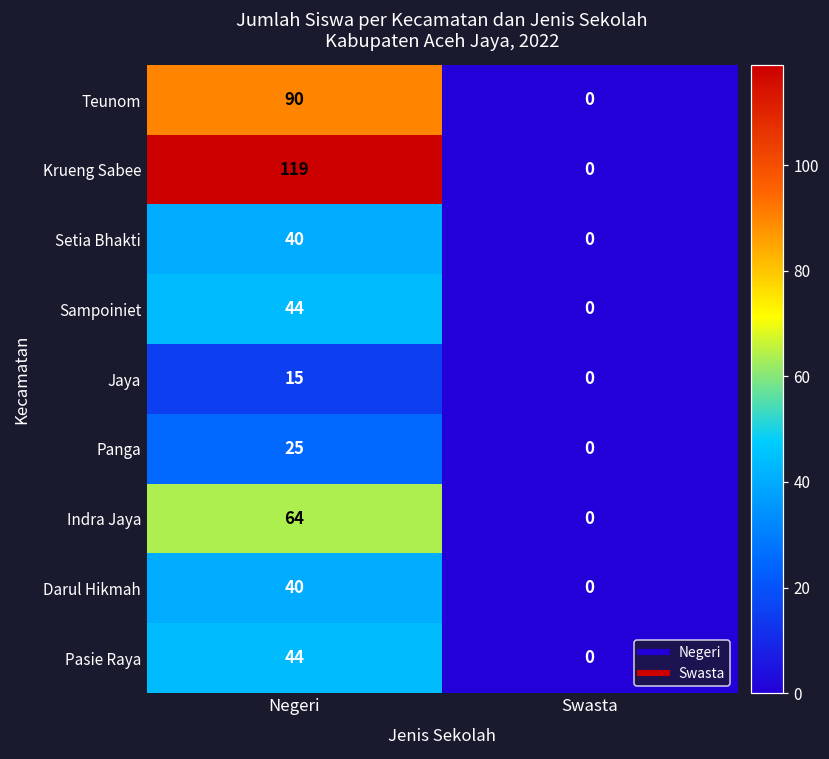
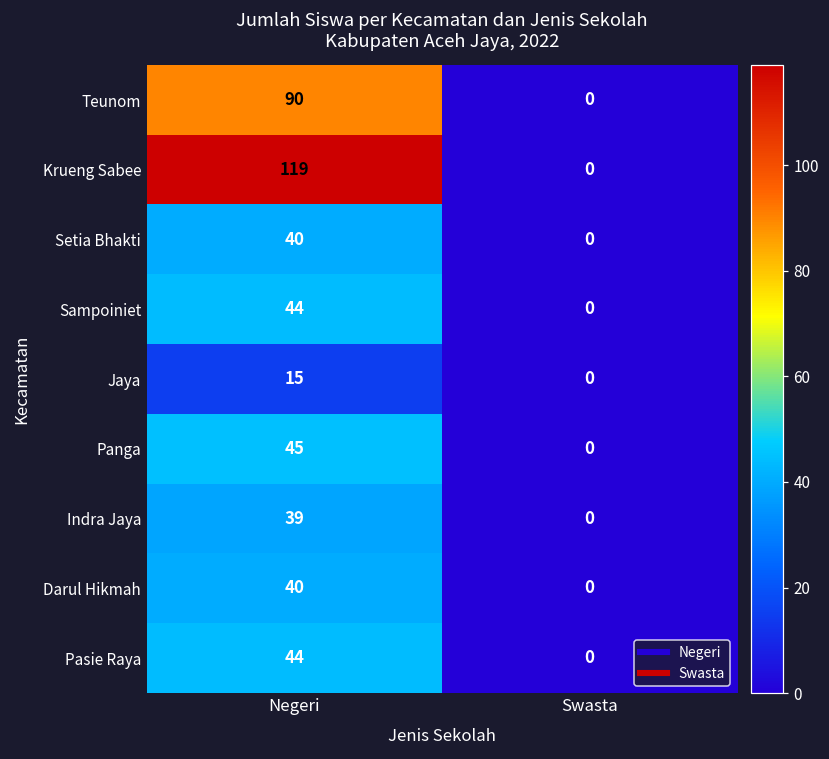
  {
    "Teunom": {
      "Negeri": 90,
      "Swasta": 0
    },
    "Krueng Sabee": {
      "Negeri": 119,
      "Swasta": 0
    },
    "Setia Bhakti": {
      "Negeri": 40,
      "Swasta": 0
    },
    "Sampoiniet": {
      "Negeri": 44,
      "Swasta": 0
    },
    "Jaya": {
      "Negeri": 15,
      "Swasta": 0
    },
    "Panga": {
-     "Negeri": 25,
+     "Negeri": 45,
      "Swasta": 0
    },
    "Indra Jaya": {
-     "Negeri": 64,
+     "Negeri": 39,
      "Swasta": 0
    },
    "Darul Hikmah": {
      "Negeri": 40,
      "Swasta": 0
    },
    "Pasie Raya": {
      "Negeri": 44,
      "Swasta": 0
    }
  }
